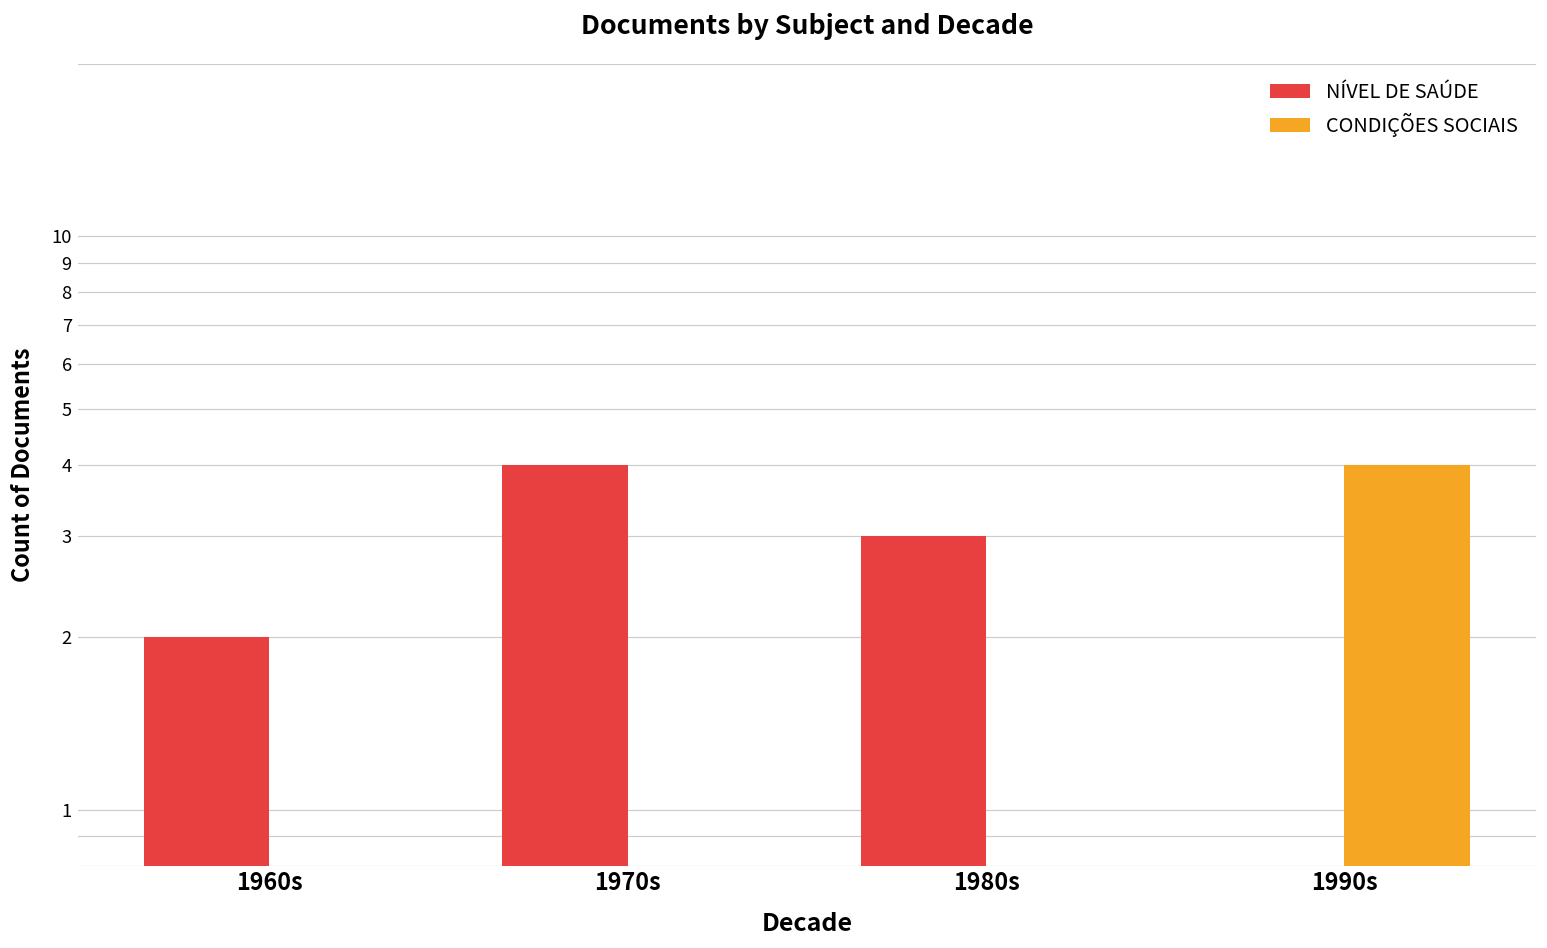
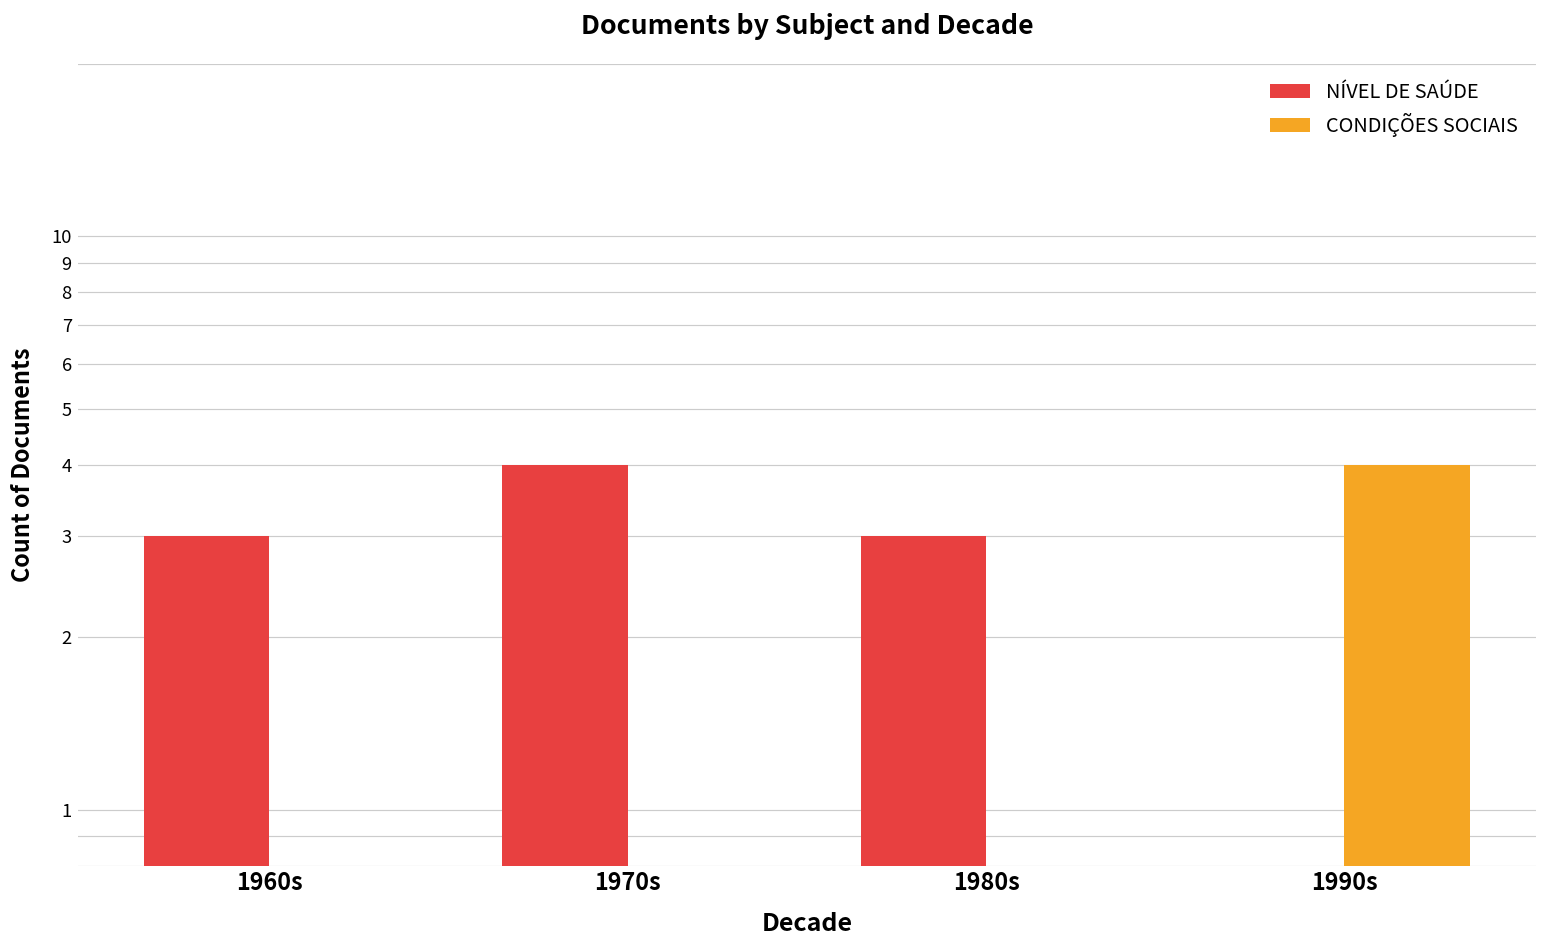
  {
    "NÍVEL DE SAÚDE": {
-     "1960s": 2,
+     "1960s": 3,
      "1970s": 4,
      "1980s": 3
    },
    "CONDIÇÕES SOCIAIS": {
      "1990s": 4
    }
  }
